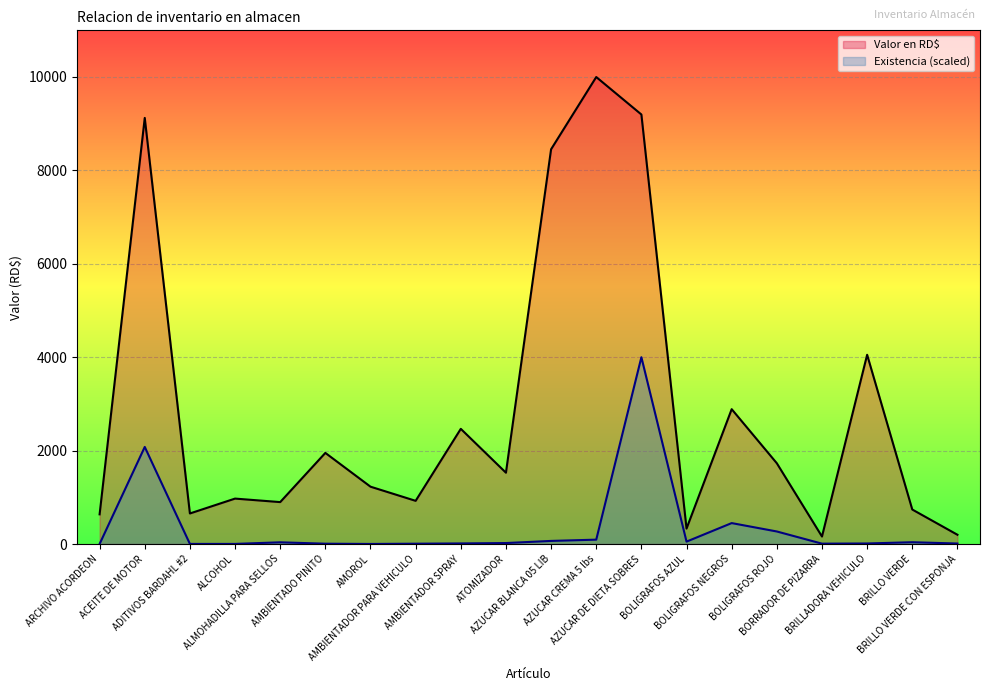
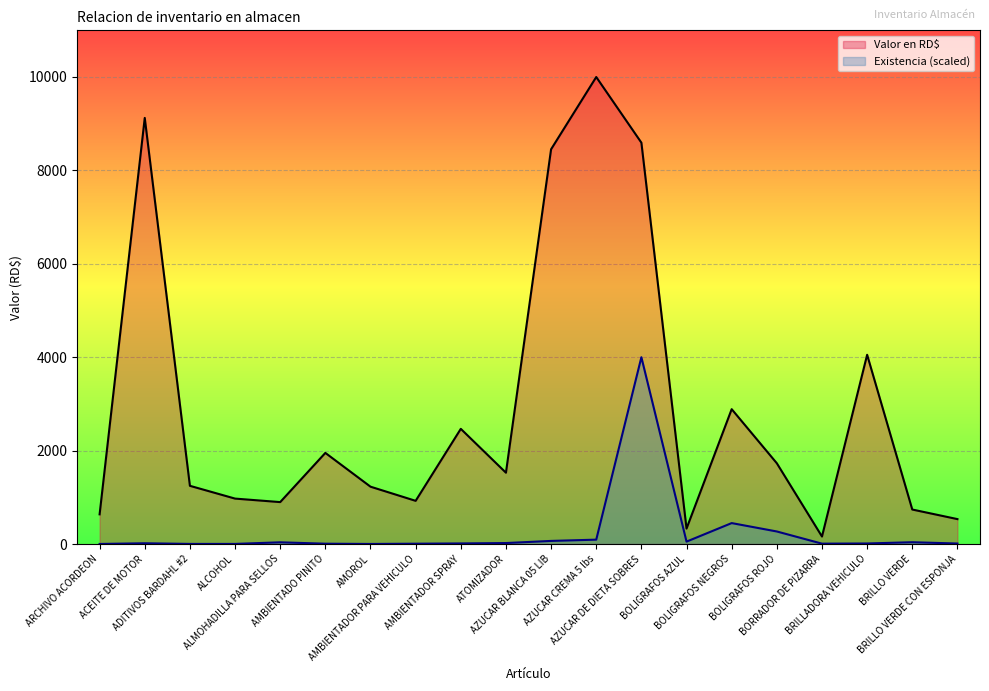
  {
    "Valor en RD$": {
      "ARCHIVO ACORDEON": 600,
      "ACEITE DE MOTOR": 9100,
-     "ADITIVOS BARDAHL #2": 700,
+     "ADITIVOS BARDAHL #2": 1200,
      "ALCOHOL": 1000,
      "ALMOHADILLA PARA SELLOS": 900,
      "AMBIENTADO PINITO": 2000,
      "AMOROL": 1200,
      "AMBIENTADOR PARA VEHICULO": 900,
      "AMBIENTADOR SPRAY": 2500,
      "ATOMIZADOR": 1500,
      "AZUCAR BLANCA 05 LIB": 8400,
      "AZUCAR CREMA 5 lbs": 10000,
-     "AZUCAR DE DIETA SOBRES": 9200,
+     "AZUCAR DE DIETA SOBRES": 8600,
      "BOLIGRAFOS AZUL": 300,
      "BOLIGRAFOS NEGROS": 2900,
      "BOLIGRAFOS ROJO": 1700,
      "BORRADOR DE PIZARRA": 200,
      "BRILLADORA VEHICULO": 4100,
      "BRILLO VERDE": 700,
-     "BRILLO VERDE CON ESPONJA": 200
+     "BRILLO VERDE CON ESPONJA": 500
    },
    "Existencia (scaled)": {
      "ARCHIVO ACORDEON": 0,
-     "ACEITE DE MOTOR": 2100,
+     "ACEITE DE MOTOR": 0,
      "ADITIVOS BARDAHL #2": 0,
      "ALCOHOL": 0,
      "ALMOHADILLA PARA SELLOS": 0,
      "AMBIENTADO PINITO": 0,
      "AMOROL": 0,
      "AMBIENTADOR PARA VEHICULO": 0,
      "AMBIENTADOR SPRAY": 0,
      "ATOMIZADOR": 0,
      "AZUCAR BLANCA 05 LIB": 100,
      "AZUCAR CREMA 5 lbs": 100,
      "AZUCAR DE DIETA SOBRES": 4000,
      "BOLIGRAFOS AZUL": 100,
      "BOLIGRAFOS NEGROS": 400,
      "BOLIGRAFOS ROJO": 300,
      "BORRADOR DE PIZARRA": 0,
      "BRILLADORA VEHICULO": 0,
      "BRILLO VERDE": 0,
      "BRILLO VERDE CON ESPONJA": 0
    }
  }
